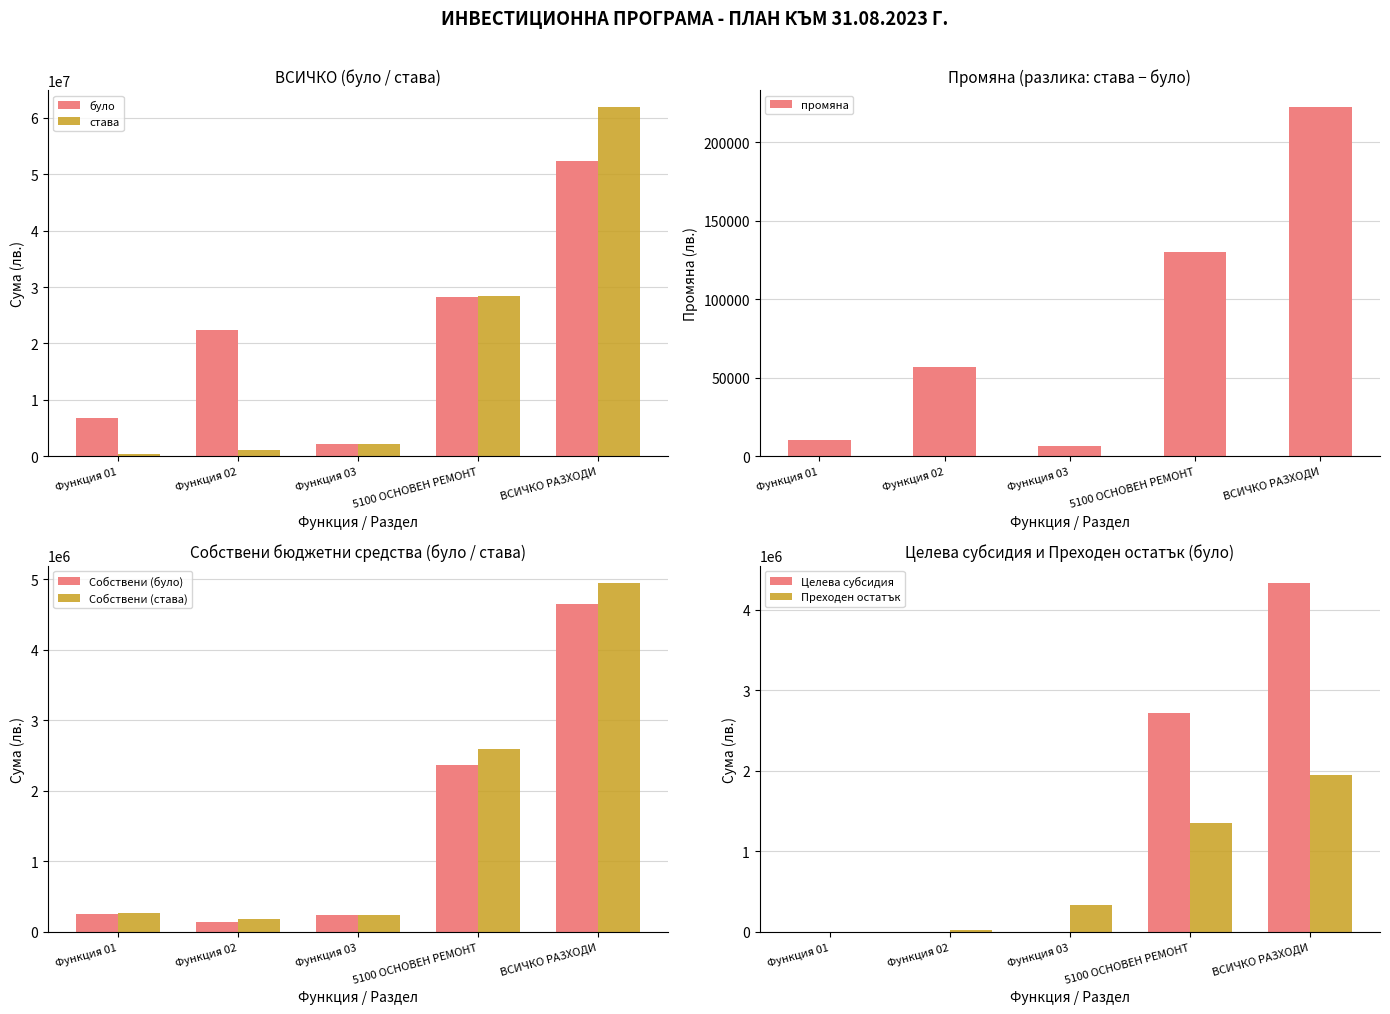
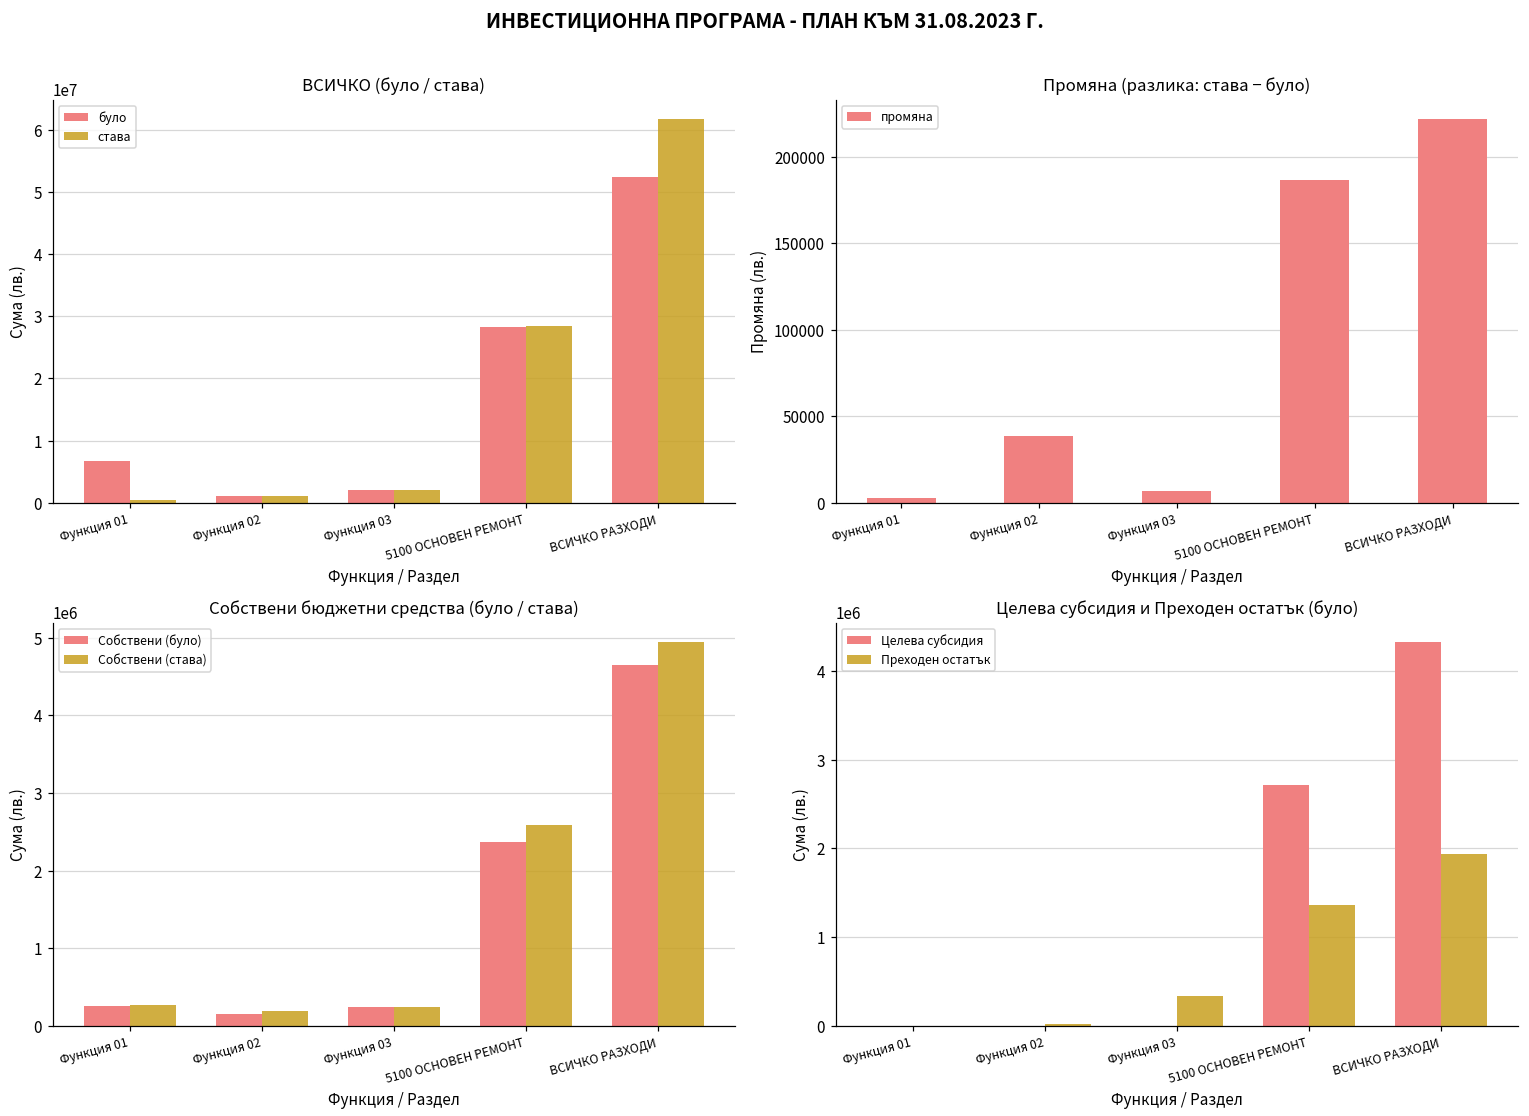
  {
    "ВСИЧКО (було / става)": {
      "було": {
        "Функция 01": 7000000,
-       "Функция 02": 22000000,
+       "Функция 02": 1000000,
        "Функция 03": 2000000,
        "5100 ОСНОВЕН РЕМОНТ": 28000000,
        "ВСИЧКО РАЗХОДИ": 52000000
      },
      "става": {
        "Функция 01": 0,
        "Функция 02": 1000000,
        "Функция 03": 2000000,
        "5100 ОСНОВЕН РЕМОНТ": 28000000,
        "ВСИЧКО РАЗХОДИ": 62000000
      }
    },
    "Промяна (разлика: става − було)": {
-     "Функция 01": 11000,
-     "Функция 02": 57000,
+     "Функция 01": 3000,
+     "Функция 02": 39000,
      "Функция 03": 7000,
-     "5100 ОСНОВЕН РЕМОНТ": 130000,
+     "5100 ОСНОВЕН РЕМОНТ": 187000,
      "ВСИЧКО РАЗХОДИ": 222000
    },
    "Собствени бюджетни средства (було / става)": {
      "Собствени (було)": {
        "Функция 01": 300000,
        "Функция 02": 100000,
        "Функция 03": 200000,
        "5100 ОСНОВЕН РЕМОНТ": 2400000,
        "ВСИЧКО РАЗХОДИ": 4600000
      },
      "Собствени (става)": {
        "Функция 01": 300000,
        "Функция 02": 200000,
        "Функция 03": 200000,
        "5100 ОСНОВЕН РЕМОНТ": 2600000,
        "ВСИЧКО РАЗХОДИ": 4900000
      }
    },
    "Целева субсидия и Преходен остатък (було)": {
      "Целева субсидия": {
        "Функция 01": 0,
        "Функция 02": 0,
        "Функция 03": 0,
        "5100 ОСНОВЕН РЕМОНТ": 2700000,
        "ВСИЧКО РАЗХОДИ": 4300000
      },
      "Преходен остатък": {
        "Функция 01": 0,
        "Функция 03": 300000,
        "5100 ОСНОВЕН РЕМОНТ": 1400000,
        "ВСИЧКО РАЗХОДИ": 1900000
      }
    }
  }
